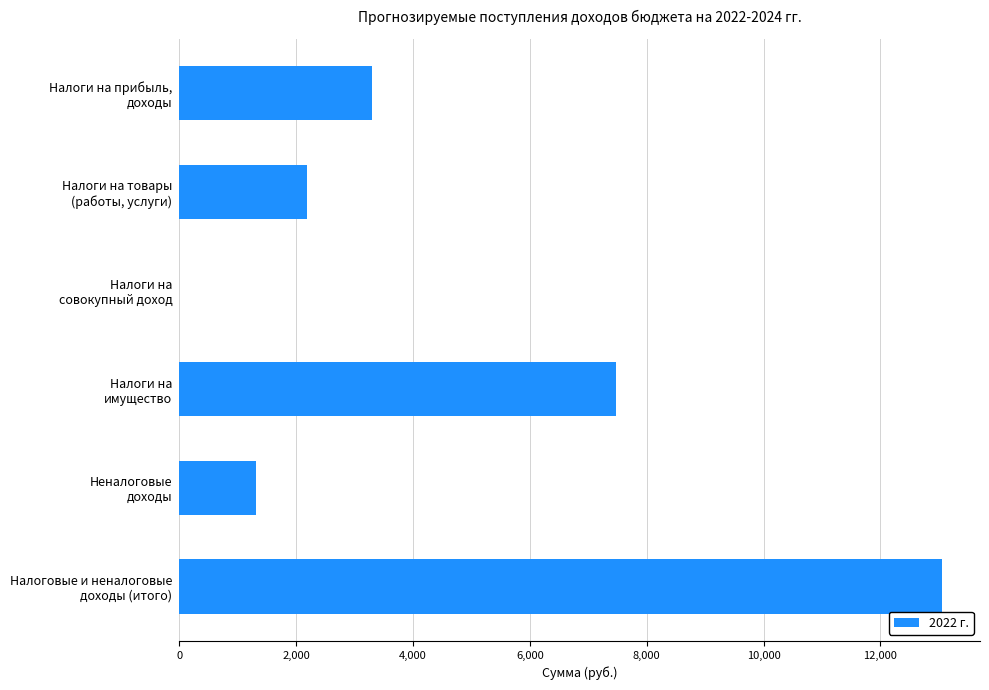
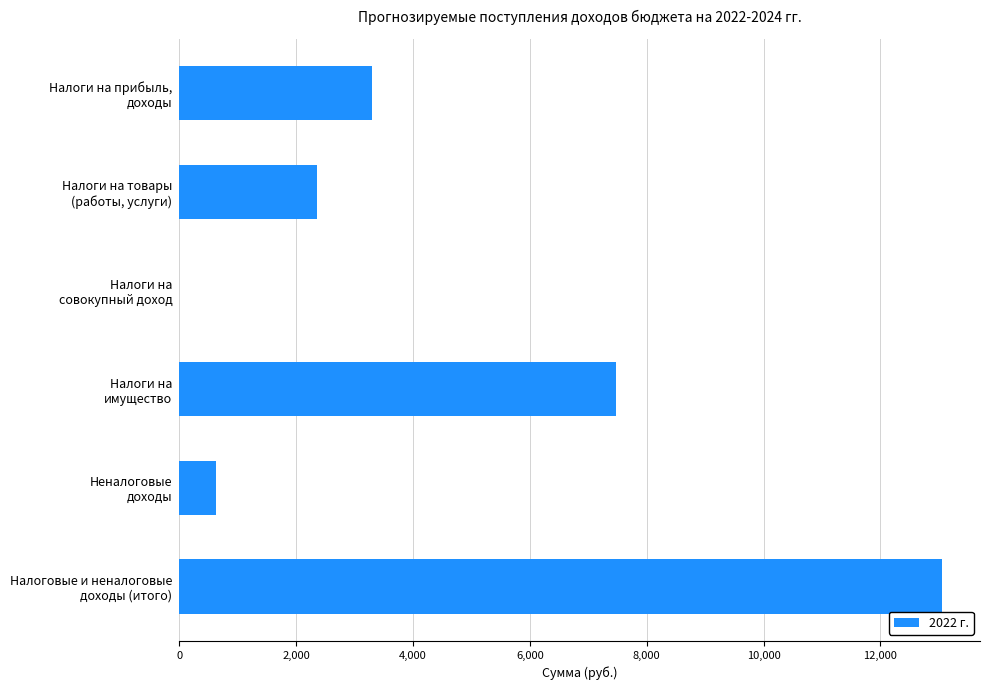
  {
    "Налоги на прибыль, доходы": "3,300",
-   "Налоги на товары (работы, услуги)": "2,200",
+   "Налоги на товары (работы, услуги)": "2,400",
    "Налоги на имущество": "7,500",
-   "Неналоговые доходы": "1,300",
+   "Неналоговые доходы": "600",
    "Налоговые и неналоговые доходы (итого)": "13,100"
  }
